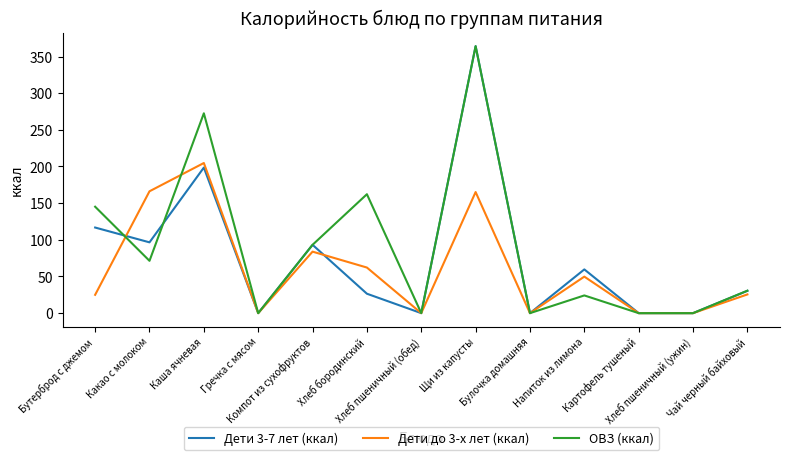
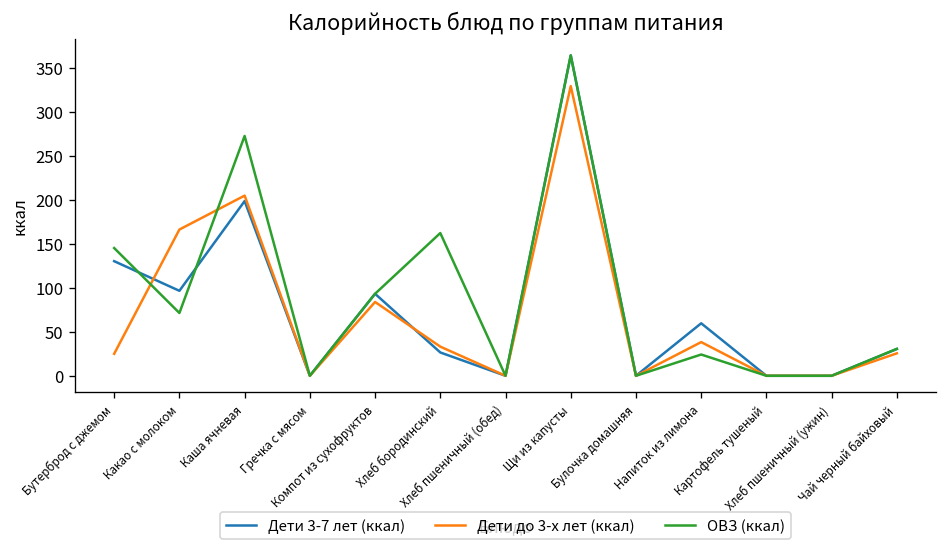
  {
    "Дети 3-7 лет (ккал)": {
-     "Бутерброд с джемом": 120,
+     "Бутерброд с джемом": 130,
      "Какао с молоком": 100,
      "Каша ячневая": 200,
      "Хлеб бородинский": 30,
      "Напиток из лимона": 60
    },
    "Дети до 3-х лет (ккал)": {
      "Бутерброд с джемом": 30,
      "Какао с молоком": 170,
      "Каша ячневая": 200,
      "Компот из сухофруктов": 80,
-     "Хлеб бородинский": 60,
-     "Щи из капусты": 170,
-     "Напиток из лимона": 50,
+     "Хлеб бородинский": 30,
+     "Щи из капусты": 330,
+     "Напиток из лимона": 40,
      "Чай черный байховый": 30
    },
    "ОВЗ (ккал)": {
      "Бутерброд с джемом": 150,
      "Какао с молоком": 70,
      "Каша ячневая": 270,
      "Хлеб бородинский": 160,
      "Напиток из лимона": 20
    }
  }
